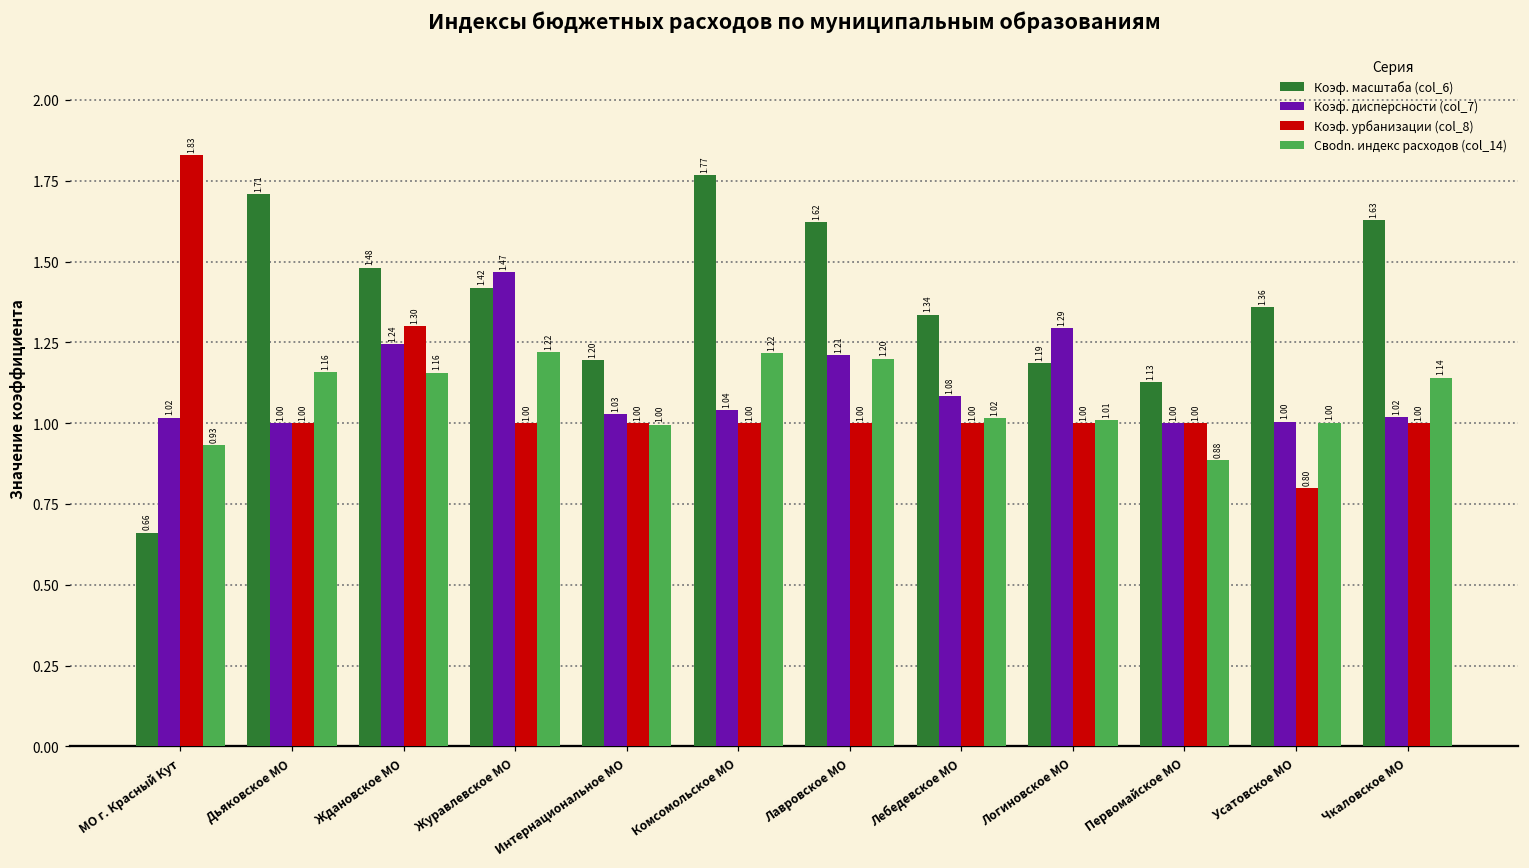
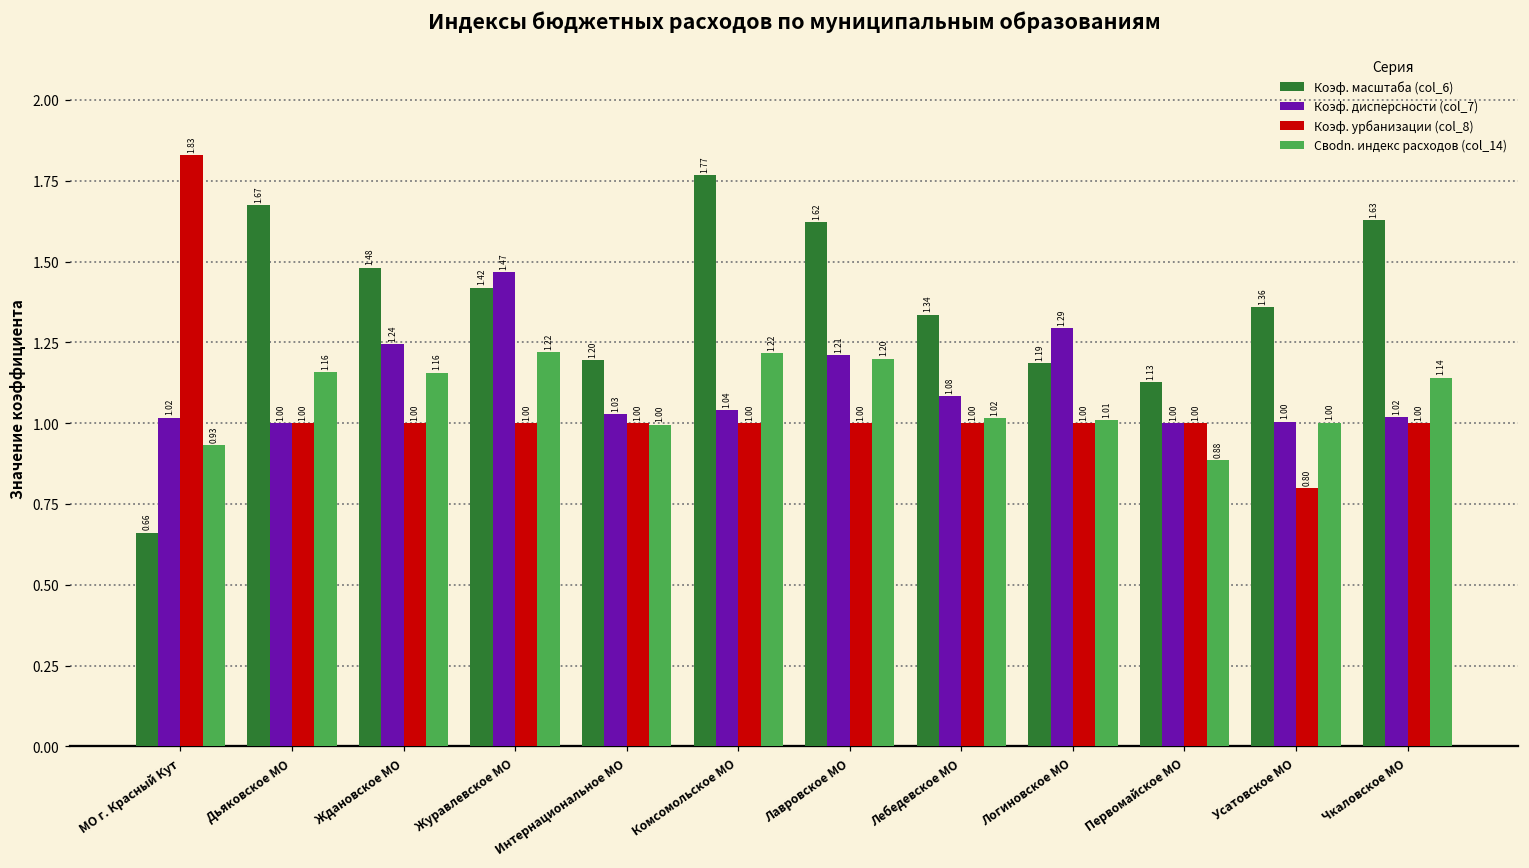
  {
    "Коэф. масштаба (col_6)": {
      "МО г. Красный Кут": 0.66,
-     "Дьяковское МО": 1.71,
+     "Дьяковское МО": 1.67,
      "Ждановское МО": 1.48,
      "Журавлевское МО": 1.42,
      "Интернациональное МО": 1.20,
      "Комсомольское МО": 1.77,
      "Лавровское МО": 1.62,
      "Лебедевское МО": 1.34,
      "Логиновское МО": 1.19,
      "Первомайское МО": 1.13,
      "Усатовское МО": 1.36,
      "Чкаловское МО": 1.63
    },
    "Коэф. дисперсности (col_7)": {
      "МО г. Красный Кут": 1.02,
      "Дьяковское МО": 1.00,
      "Ждановское МО": 1.24,
      "Журавлевское МО": 1.47,
      "Интернациональное МО": 1.03,
      "Комсомольское МО": 1.04,
      "Лавровское МО": 1.21,
      "Лебедевское МО": 1.08,
      "Логиновское МО": 1.29,
      "Первомайское МО": 1.00,
      "Усатовское МО": 1.00,
      "Чкаловское МО": 1.02
    },
    "Коэф. урбанизации (col_8)": {
      "МО г. Красный Кут": 1.83,
      "Дьяковское МО": 1.00,
-     "Ждановское МО": 1.30,
+     "Ждановское МО": 1.00,
      "Журавлевское МО": 1.00,
      "Интернациональное МО": 1.00,
      "Комсомольское МО": 1.00,
      "Лавровское МО": 1.00,
      "Лебедевское МО": 1.00,
      "Логиновское МО": 1.00,
      "Первомайское МО": 1.00,
      "Усатовское МО": 0.80,
      "Чкаловское МО": 1.00
    },
    "Своdn. индекс расходов (col_14)": {
      "МО г. Красный Кут": 0.93,
      "Дьяковское МО": 1.16,
      "Ждановское МО": 1.16,
      "Журавлевское МО": 1.22,
      "Интернациональное МО": 1.00,
      "Комсомольское МО": 1.22,
      "Лавровское МО": 1.20,
      "Лебедевское МО": 1.02,
      "Логиновское МО": 1.01,
      "Первомайское МО": 0.88,
      "Усатовское МО": 1.00,
      "Чкаловское МО": 1.14
    }
  }
